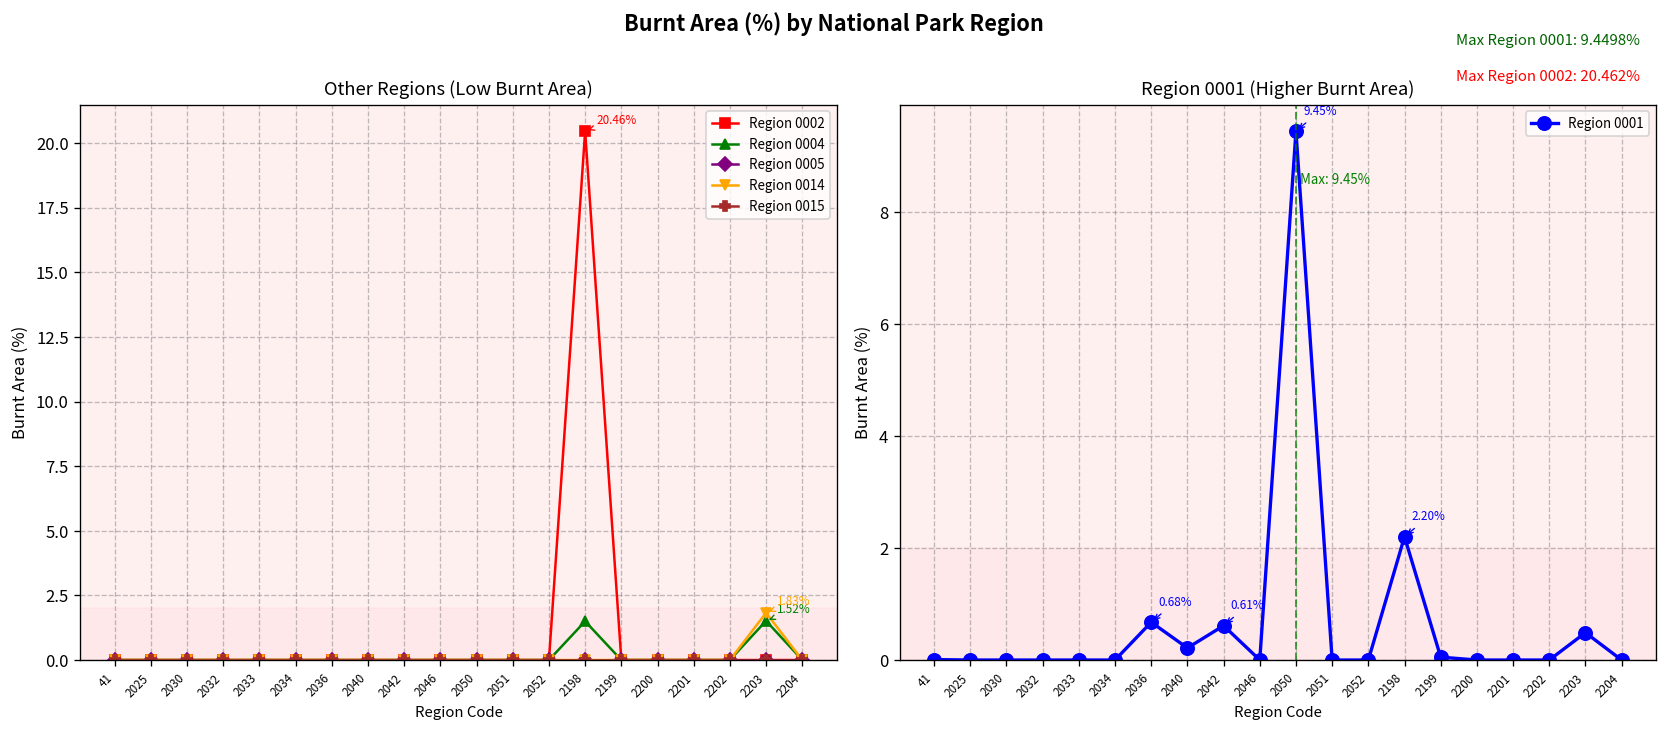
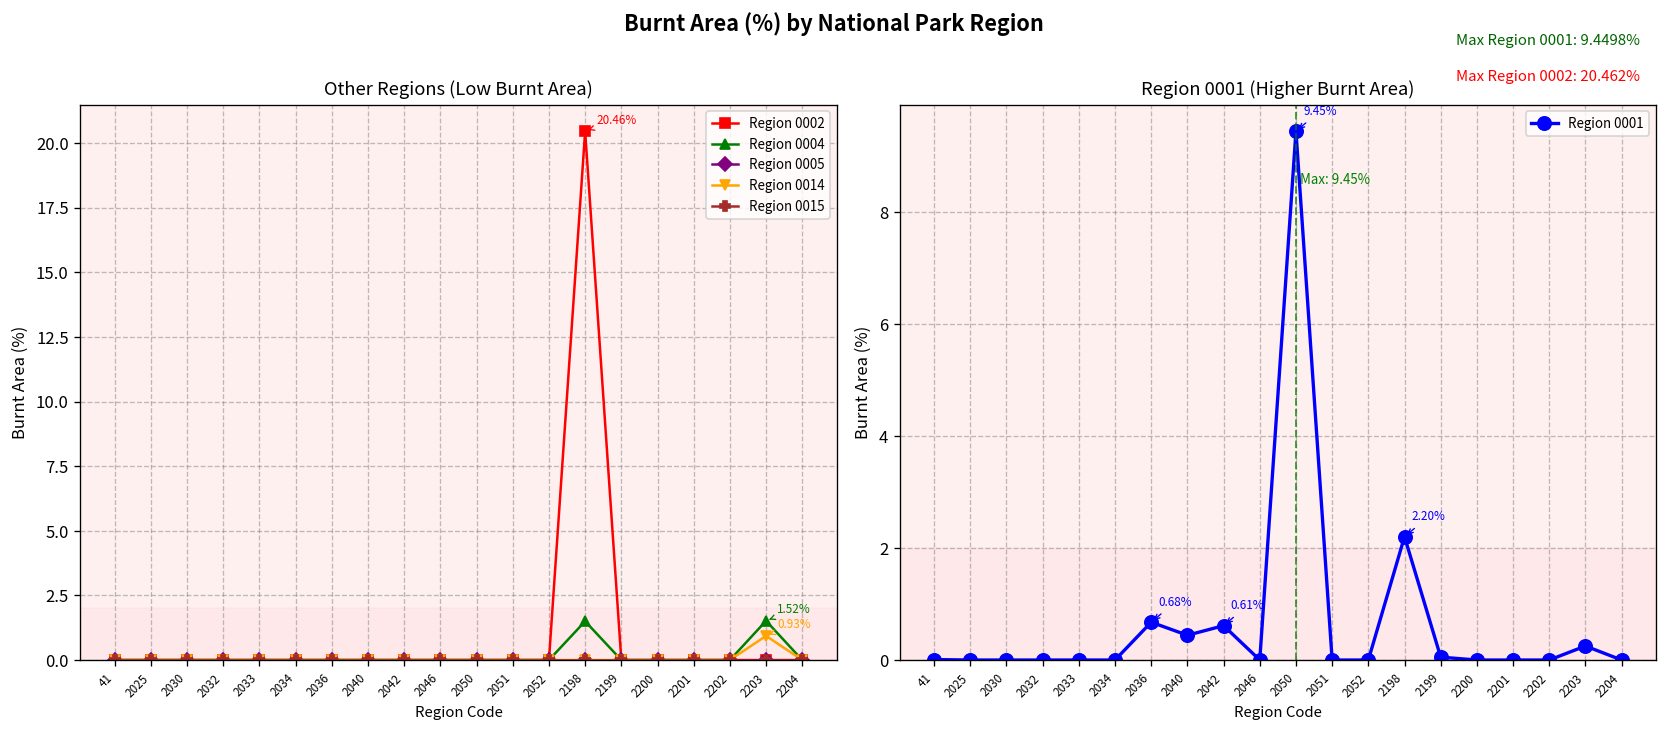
  {
    "Other Regions (Low Burnt Area)": {
      "Region 0002": {
        "2198": "20.46%"
      },
      "Region 0004": {
        "2203": "1.52%"
      },
      "Region 0014": {
-       "2203": "1.83%"
+       "2203": "0.93%"
      }
    },
    "Region 0001 (Higher Burnt Area)": {
      "41": "0.0",
      "2025": "0.0",
      "2030": "0.0",
      "2032": "0.0",
      "2033": "0.0",
      "2034": "0.0",
-     "2040": "0.2",
+     "2040": "0.4",
      "2046": "0.0",
      "2051": "0.0",
      "2052": "0.0",
      "2199": "0.1",
      "2200": "0.0",
      "2201": "0.0",
      "2202": "0.0",
-     "2203": "0.5",
+     "2203": "0.3",
      "2204": "0.0"
    }
  }
